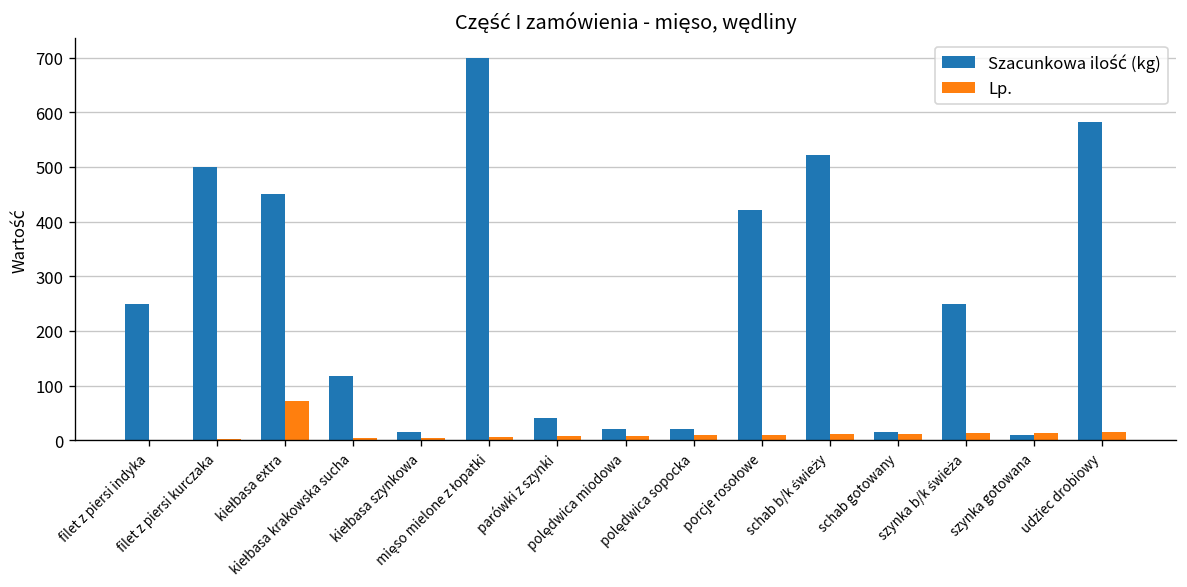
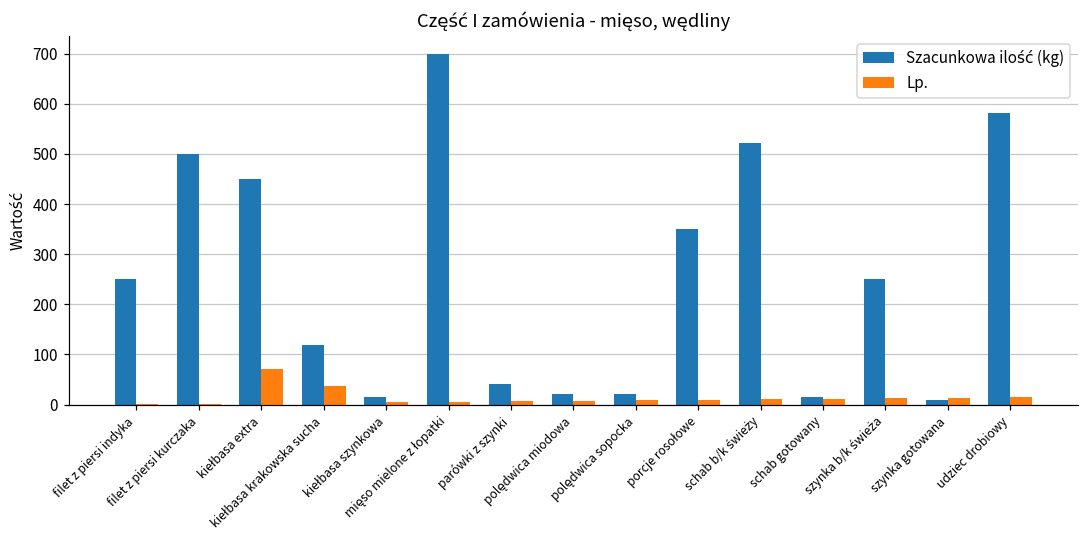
  {
    "Szacunkowa ilość (kg)": {
      "filet z piersi indyka": 250,
      "filet z piersi kurczaka": 500,
      "kiełbasa extra": 450,
      "kiełbasa krakowska sucha": 120,
      "kiełbasa szynkowa": 20,
      "mięso mielone z łopatki": 700,
      "parówki z szynki": 40,
      "polędwica miodowa": 20,
      "polędwica sopocka": 20,
-     "porcje rosołowe": 420,
+     "porcje rosołowe": 350,
      "schab b/k świeży": 520,
      "schab gotowany": 20,
      "szynka b/k świeża": 250,
      "szynka gotowana": 10,
      "udziec drobiowy": 580
    },
    "Lp.": {
      "kiełbasa extra": 70,
-     "kiełbasa krakowska sucha": 0,
+     "kiełbasa krakowska sucha": 40,
      "mięso mielone z łopatki": 10,
      "parówki z szynki": 10,
      "polędwica miodowa": 10,
      "polędwica sopocka": 10,
      "porcje rosołowe": 10,
      "schab b/k świeży": 10,
      "schab gotowany": 10,
      "szynka b/k świeża": 10,
      "szynka gotowana": 10,
      "udziec drobiowy": 20
    }
  }
